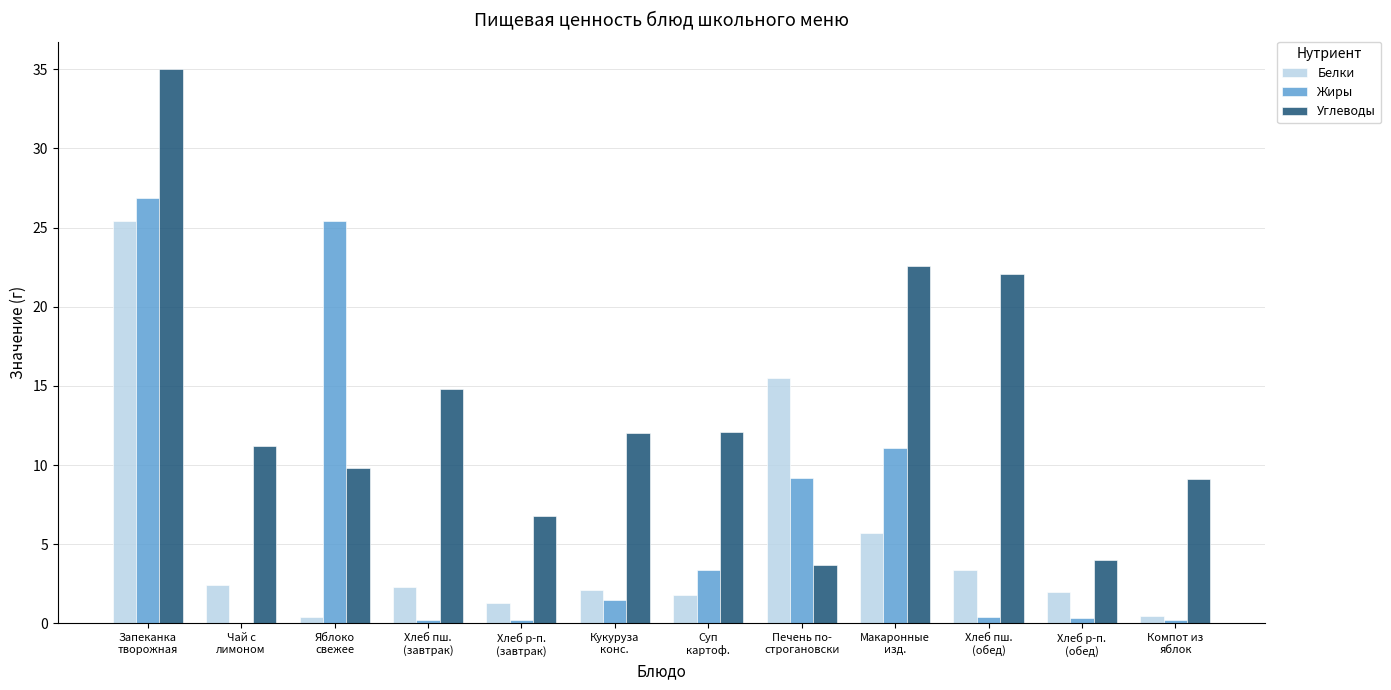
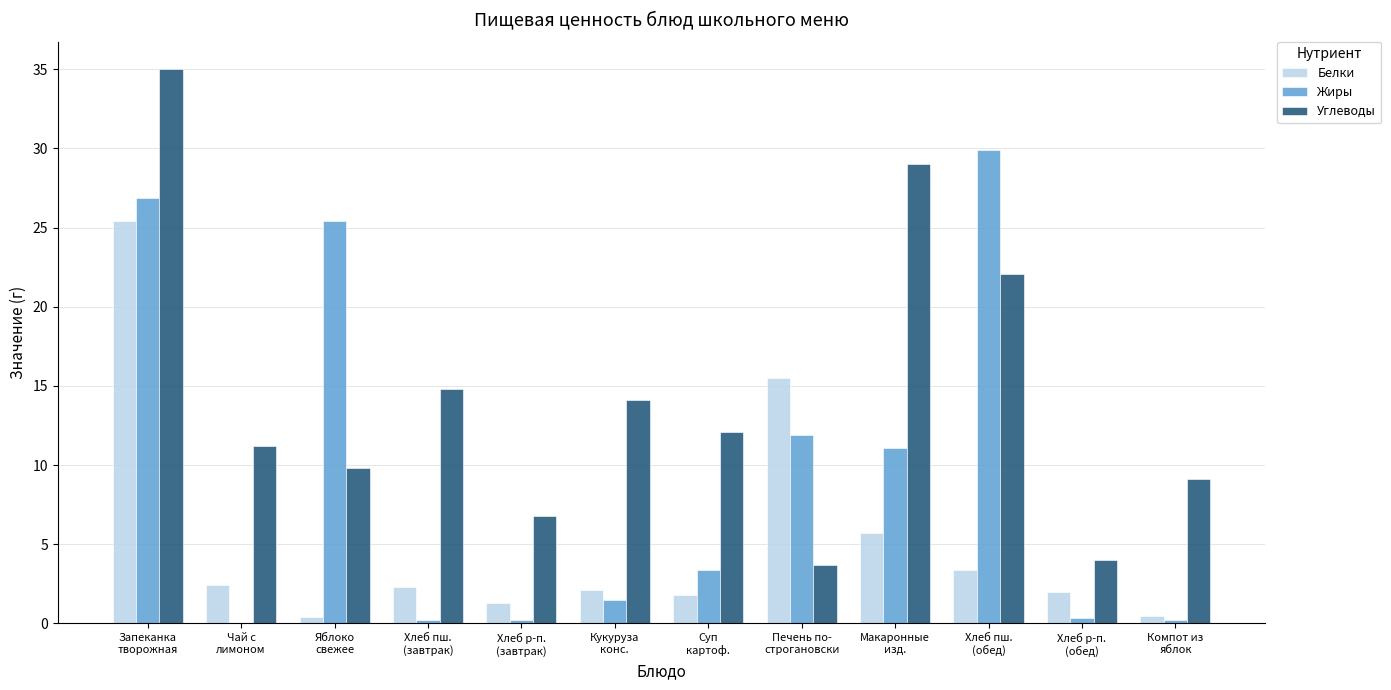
  {
    "Белки": {
      "Запеканка творожная": 25.4,
      "Чай с лимоном": 2.4,
      "Яблоко свежее": 0.4,
      "Хлеб пш. (завтрак)": 2.3,
      "Хлеб р-п. (завтрак)": 1.3,
      "Кукуруза конс.": 2.1,
      "Суп картоф.": 1.8,
      "Печень по- строгановски": 15.5,
      "Макаронные изд.": 5.7,
      "Хлеб пш. (обед)": 3.4,
      "Хлеб р-п. (обед)": 2.0,
      "Компот из яблок": 0.5
    },
    "Жиры": {
      "Запеканка творожная": 26.9,
      "Чай с лимоном": 0.0,
      "Яблоко свежее": 25.4,
      "Хлеб пш. (завтрак)": 0.2,
      "Хлеб р-п. (завтрак)": 0.2,
      "Кукуруза конс.": 1.5,
      "Суп картоф.": 3.4,
-     "Печень по- строгановски": 9.2,
+     "Печень по- строгановски": 11.9,
      "Макаронные изд.": 11.1,
-     "Хлеб пш. (обед)": 0.4,
+     "Хлеб пш. (обед)": 29.9,
      "Хлеб р-п. (обед)": 0.4,
      "Компот из яблок": 0.2
    },
    "Углеводы": {
      "Запеканка творожная": 35.0,
      "Чай с лимоном": 11.2,
      "Яблоко свежее": 9.8,
      "Хлеб пш. (завтрак)": 14.8,
      "Хлеб р-п. (завтрак)": 6.8,
-     "Кукуруза конс.": 12.0,
+     "Кукуруза конс.": 14.1,
      "Суп картоф.": 12.1,
      "Печень по- строгановски": 3.7,
-     "Макаронные изд.": 22.6,
+     "Макаронные изд.": 29.0,
      "Хлеб пш. (обед)": 22.1,
      "Хлеб р-п. (обед)": 4.0,
      "Компот из яблок": 9.1
    }
  }
